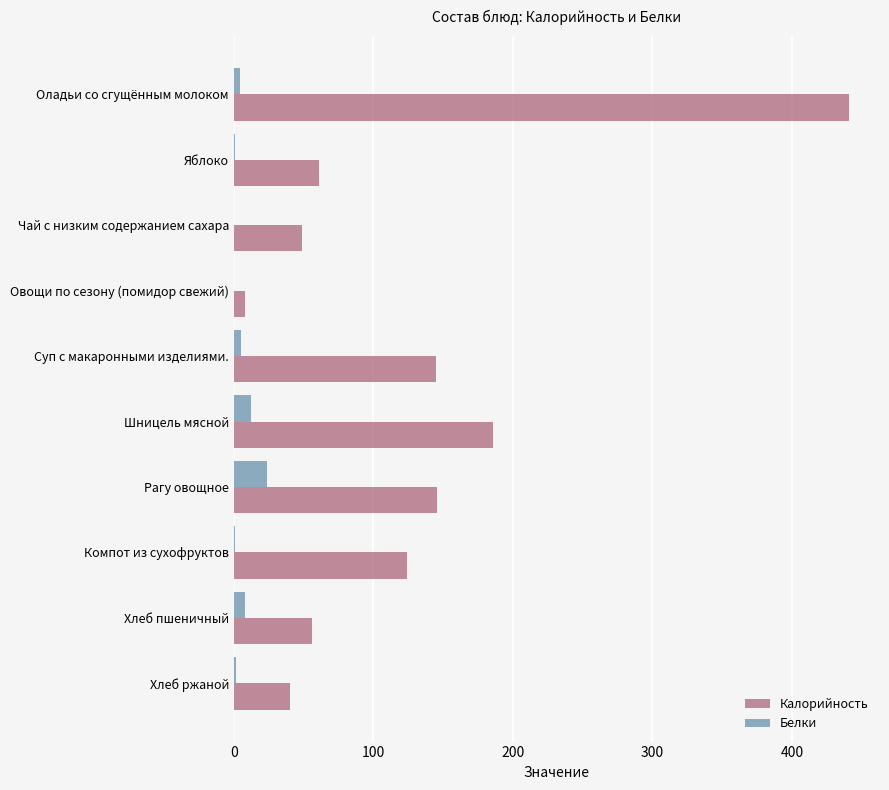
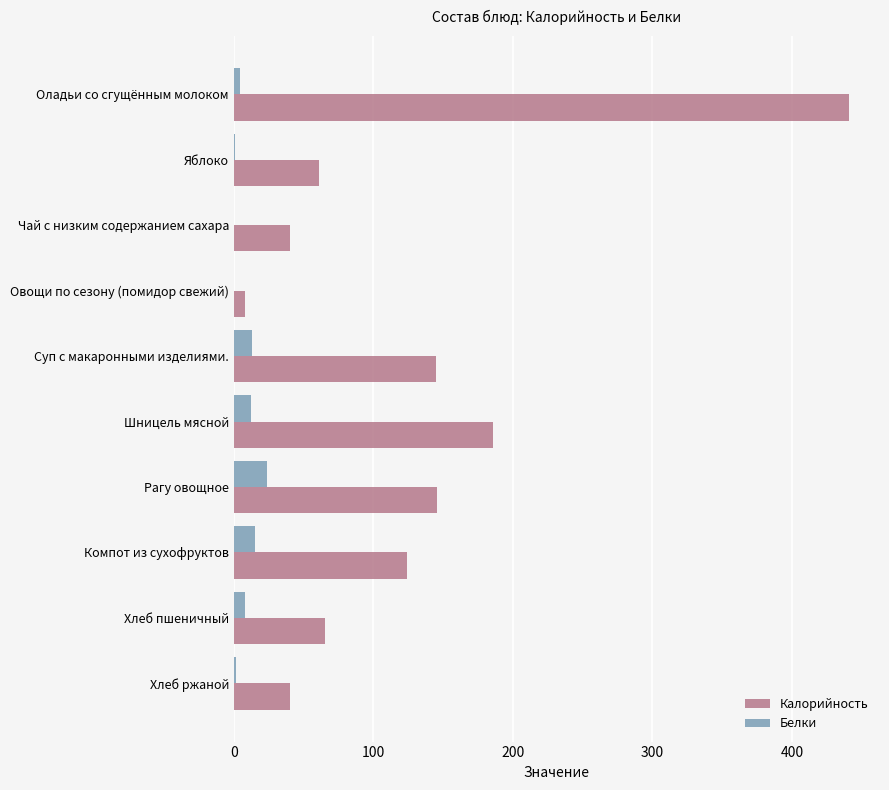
  {
    "Калорийность": {
      "Оладьи со сгущённым молоком": 441,
      "Яблоко": 61,
-     "Чай с низким содержанием сахара": 49,
+     "Чай с низким содержанием сахара": 40,
      "Овощи по сезону (помидор свежий)": 8,
      "Суп с макаронными изделиями.": 145,
      "Шницель мясной": 186,
      "Рагу овощное": 146,
      "Компот из сухофруктов": 124,
-     "Хлеб пшеничный": 56,
+     "Хлеб пшеничный": 66,
      "Хлеб ржаной": 40
    },
    "Белки": {
      "Оладьи со сгущённым молоком": 4,
-     "Суп с макаронными изделиями.": 5,
+     "Суп с макаронными изделиями.": 13,
      "Шницель мясной": 13,
      "Рагу овощное": 24,
-     "Компот из сухофруктов": 1,
+     "Компот из сухофруктов": 15,
      "Хлеб пшеничный": 8
    }
  }
